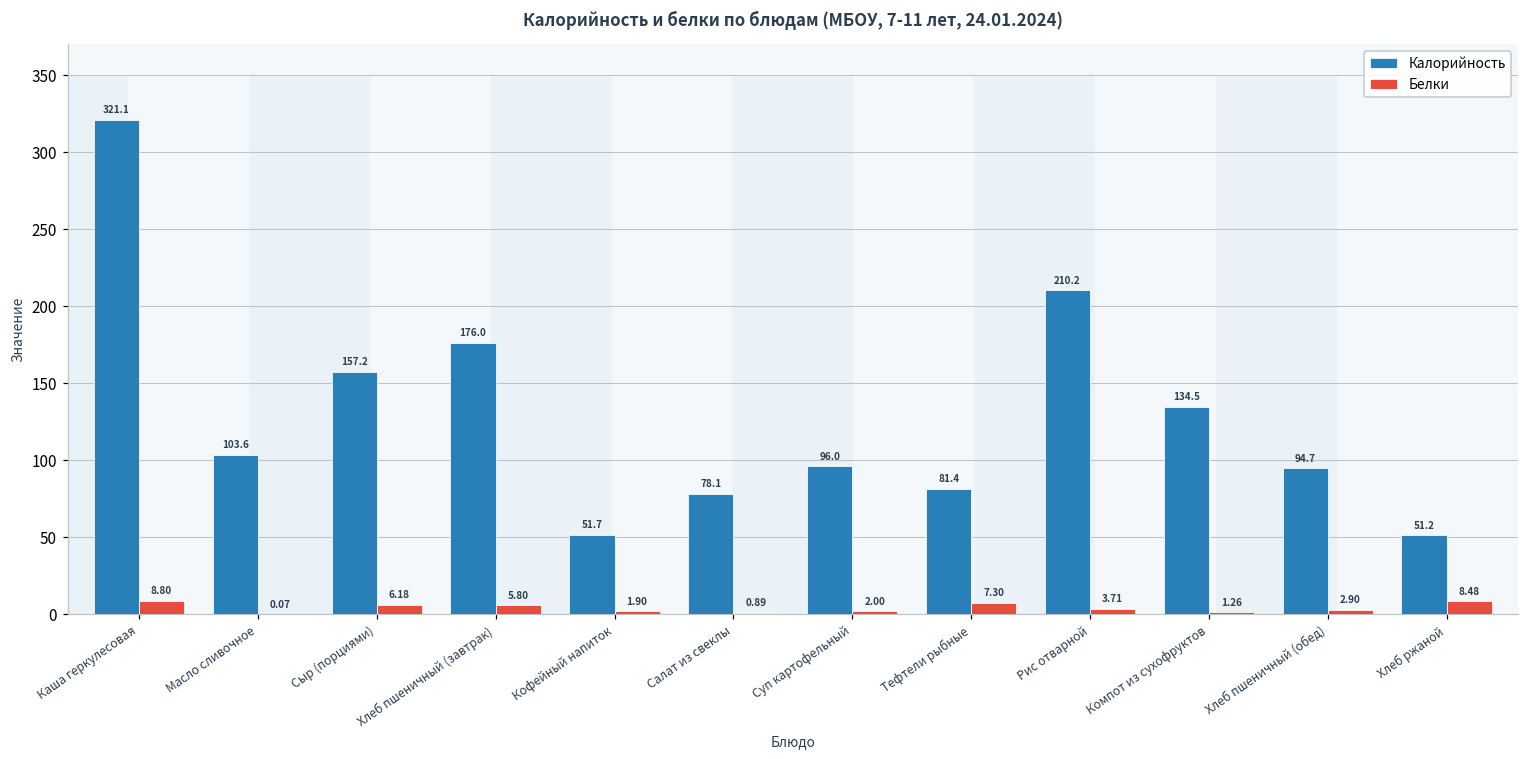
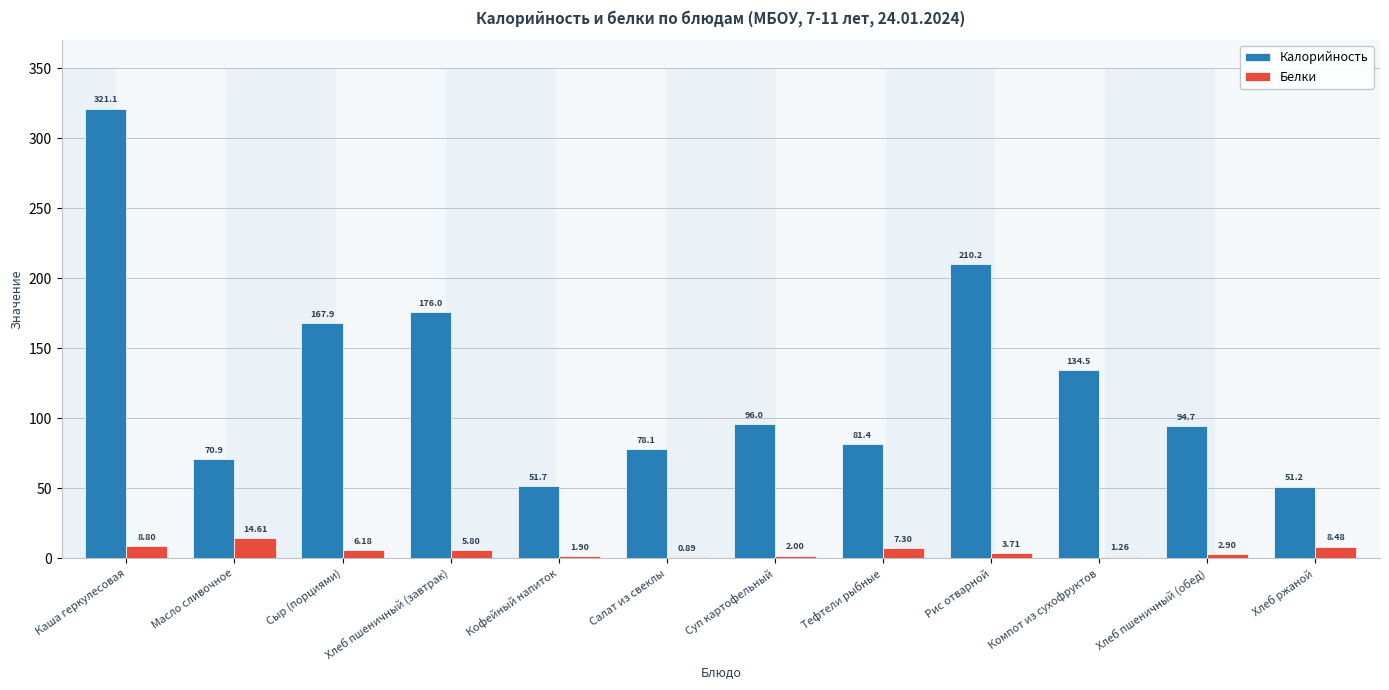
  {
    "Калорийность": {
      "Каша геркулесовая": 321.1,
-     "Масло сливочное": 103.6,
-     "Сыр (порциями)": 157.2,
+     "Масло сливочное": 70.9,
+     "Сыр (порциями)": 167.9,
      "Хлеб пшеничный (завтрак)": 176.0,
      "Кофейный напиток": 51.7,
      "Салат из свеклы": 78.1,
      "Суп картофельный": 96.0,
      "Тефтели рыбные": 81.4,
      "Рис отварной": 210.2,
      "Компот из сухофруктов": 134.5,
      "Хлеб пшеничный (обед)": 94.7,
      "Хлеб ржаной": 51.2
    },
    "Белки": {
      "Каша геркулесовая": 8.80,
-     "Масло сливочное": 0.07,
+     "Масло сливочное": 14.61,
      "Сыр (порциями)": 6.18,
      "Хлеб пшеничный (завтрак)": 5.80,
      "Кофейный напиток": 1.90,
      "Салат из свеклы": 0.89,
      "Суп картофельный": 2.00,
      "Тефтели рыбные": 7.30,
      "Рис отварной": 3.71,
      "Компот из сухофруктов": 1.26,
      "Хлеб пшеничный (обед)": 2.90,
      "Хлеб ржаной": 8.48
    }
  }
